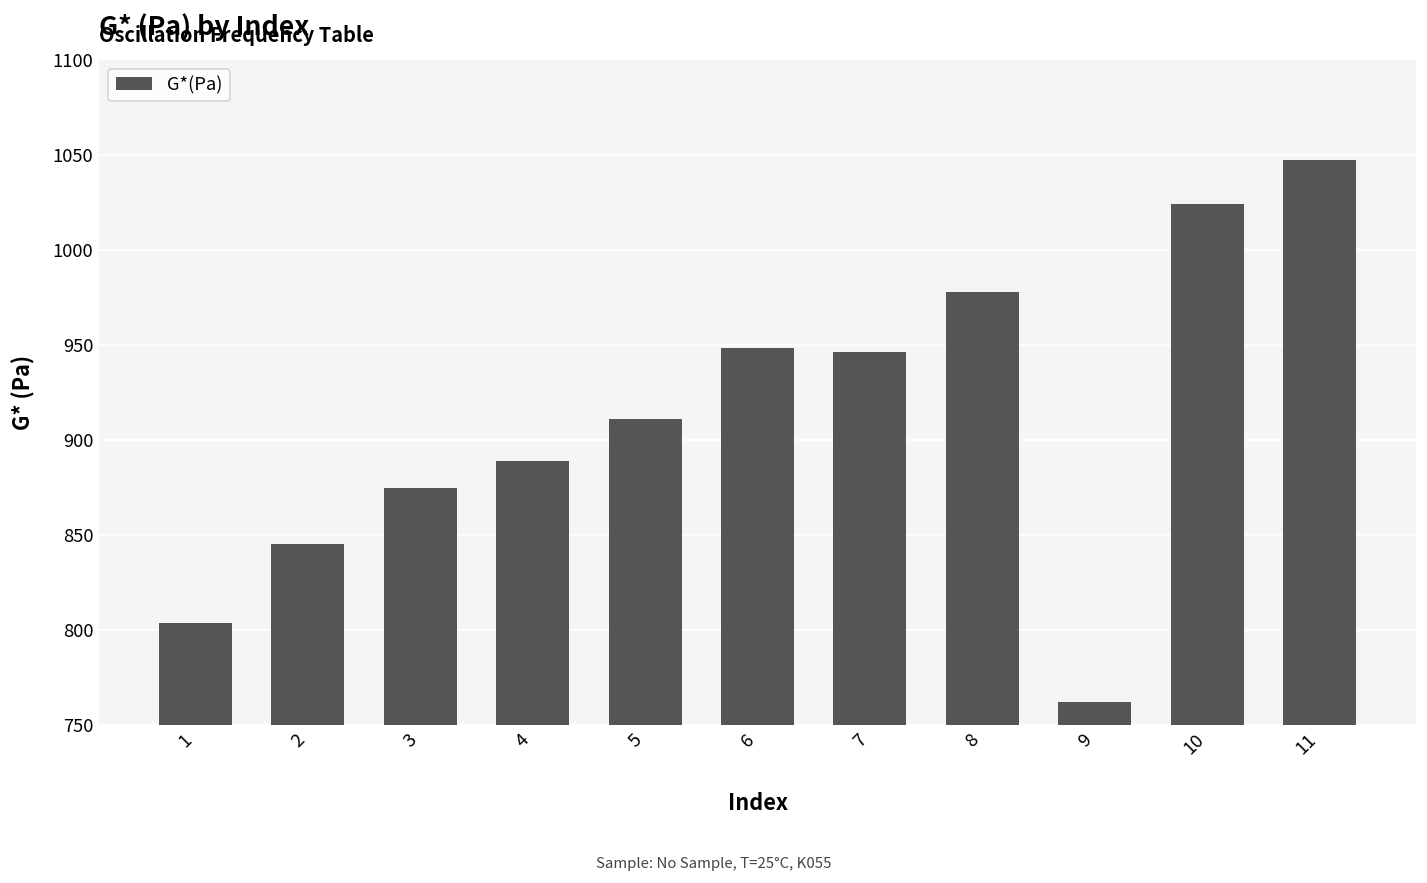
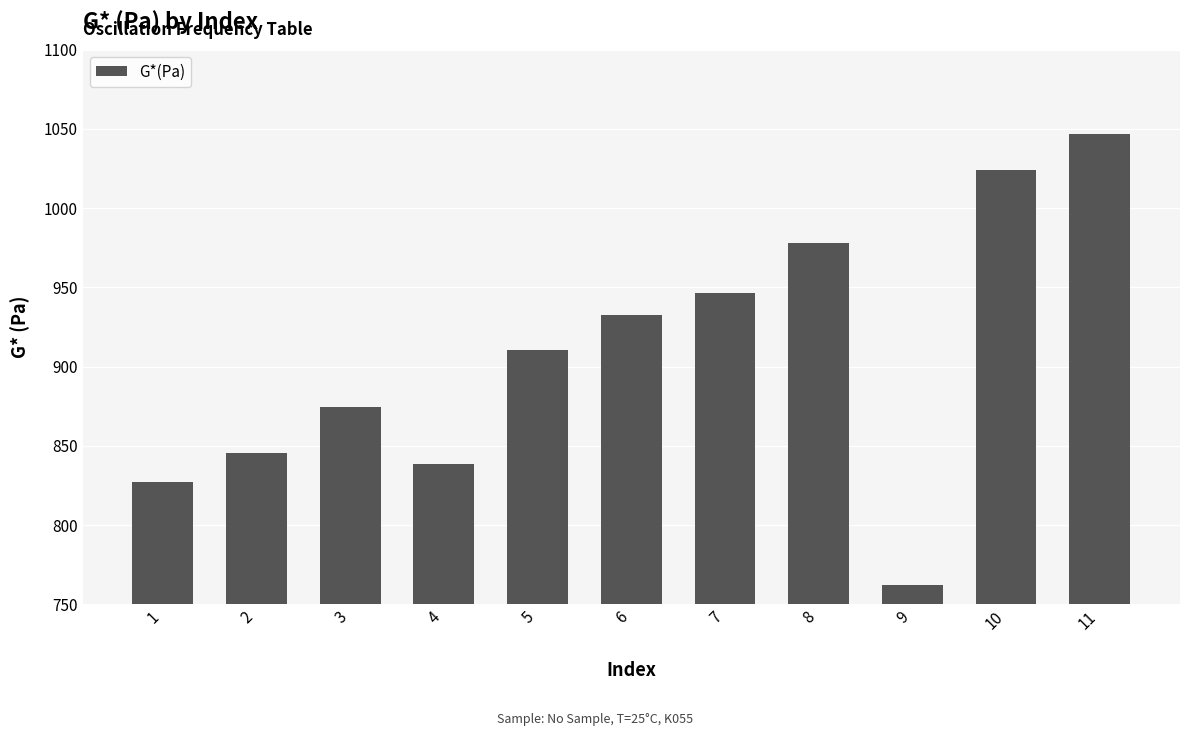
  {
-   "1": 803,
+   "1": 827,
    "2": 845,
    "3": 875,
-   "4": 889,
+   "4": 839,
    "5": 911,
-   "6": 948,
+   "6": 933,
    "7": 946,
    "8": 978,
    "9": 762,
    "10": 1024,
    "11": 1047
  }
